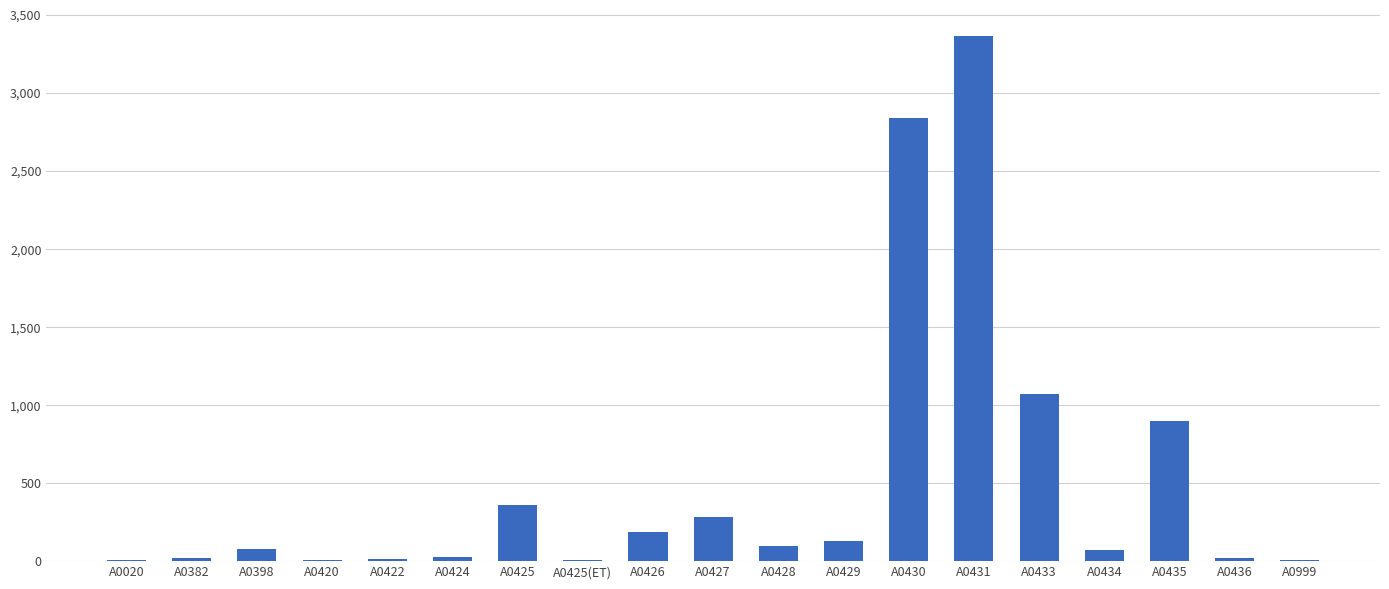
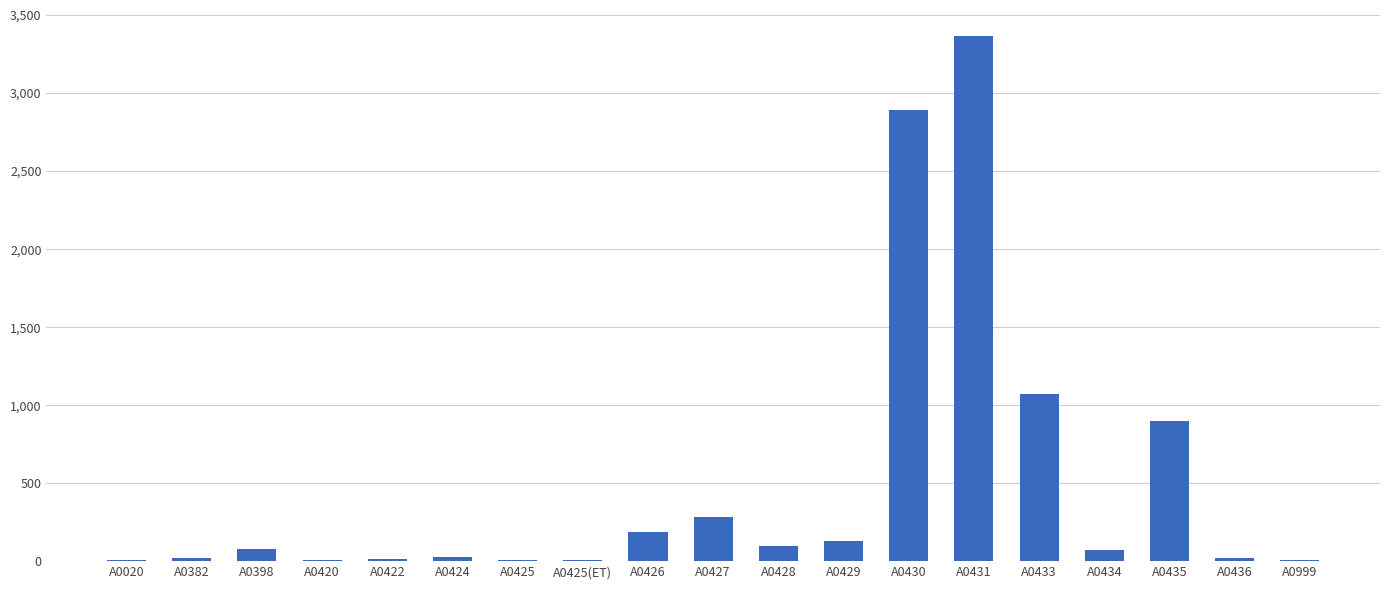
  {
    "A0382": "20",
    "A0398": "80",
    "A0424": "30",
-   "A0425": "360",
+   "A0425": "10",
    "A0426": "190",
    "A0427": "290",
    "A0428": "100",
    "A0429": "130",
-   "A0430": "2,840",
+   "A0430": "2,890",
    "A0431": "3,360",
    "A0433": "1,070",
    "A0434": "70",
    "A0435": "900",
    "A0436": "20"
  }
